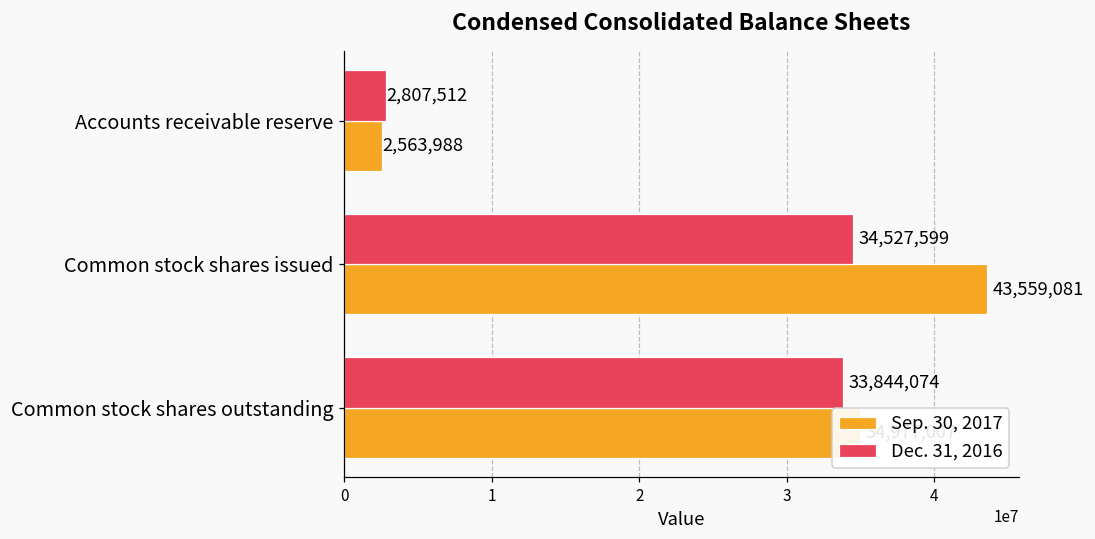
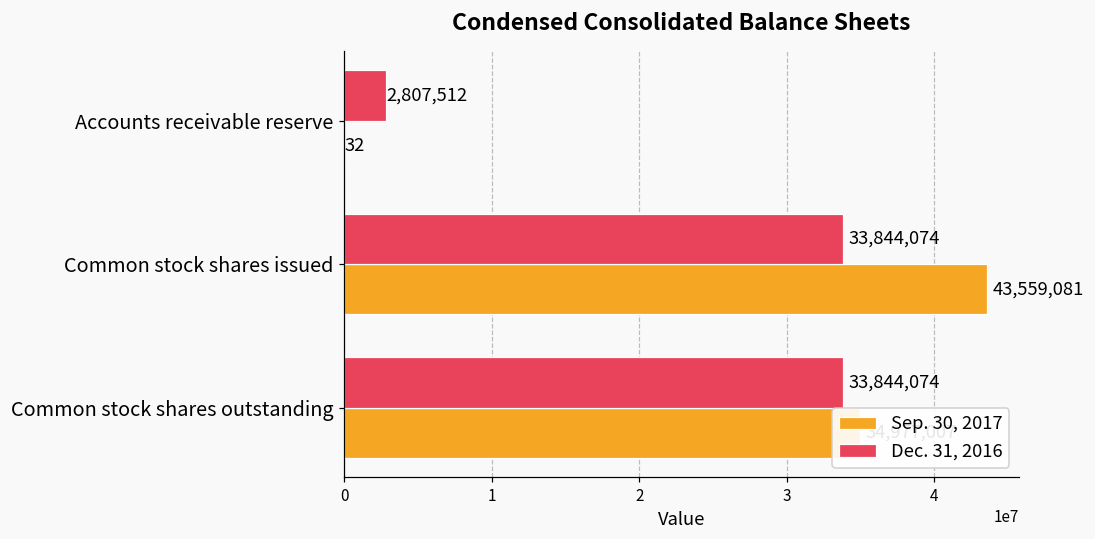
  {
    "Sep. 30, 2017": {
-     "Accounts receivable reserve": "2,563,988",
+     "Accounts receivable reserve": "32",
      "Common stock shares issued": "43,559,081"
    },
    "Dec. 31, 2016": {
      "Accounts receivable reserve": "2,807,512",
-     "Common stock shares issued": "34,527,599",
+     "Common stock shares issued": "33,844,074",
      "Common stock shares outstanding": "33,844,074"
    }
  }
